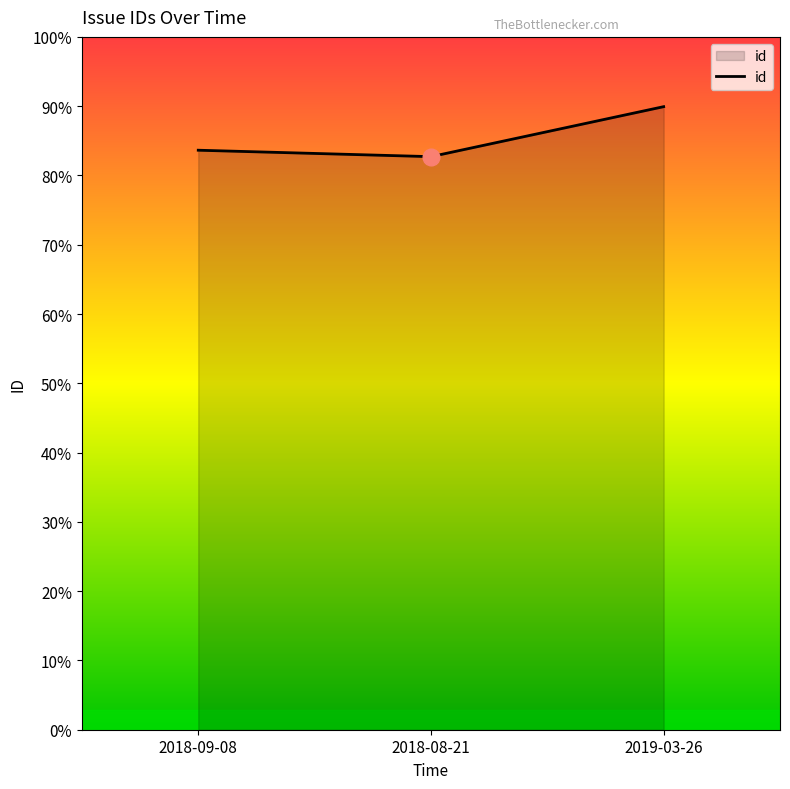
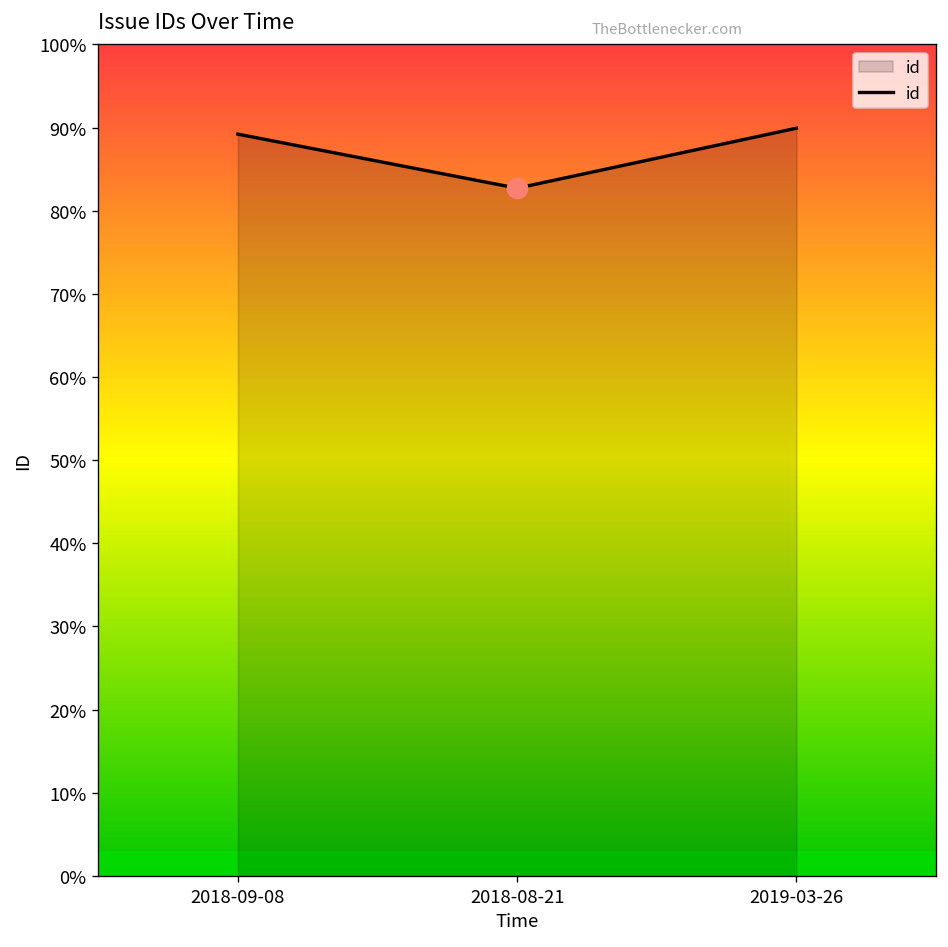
  {
    "id": {
-     "2018-09-08": "84%",
+     "2018-09-08": "89%",
      "2019-03-26": "90%"
    }
  }
